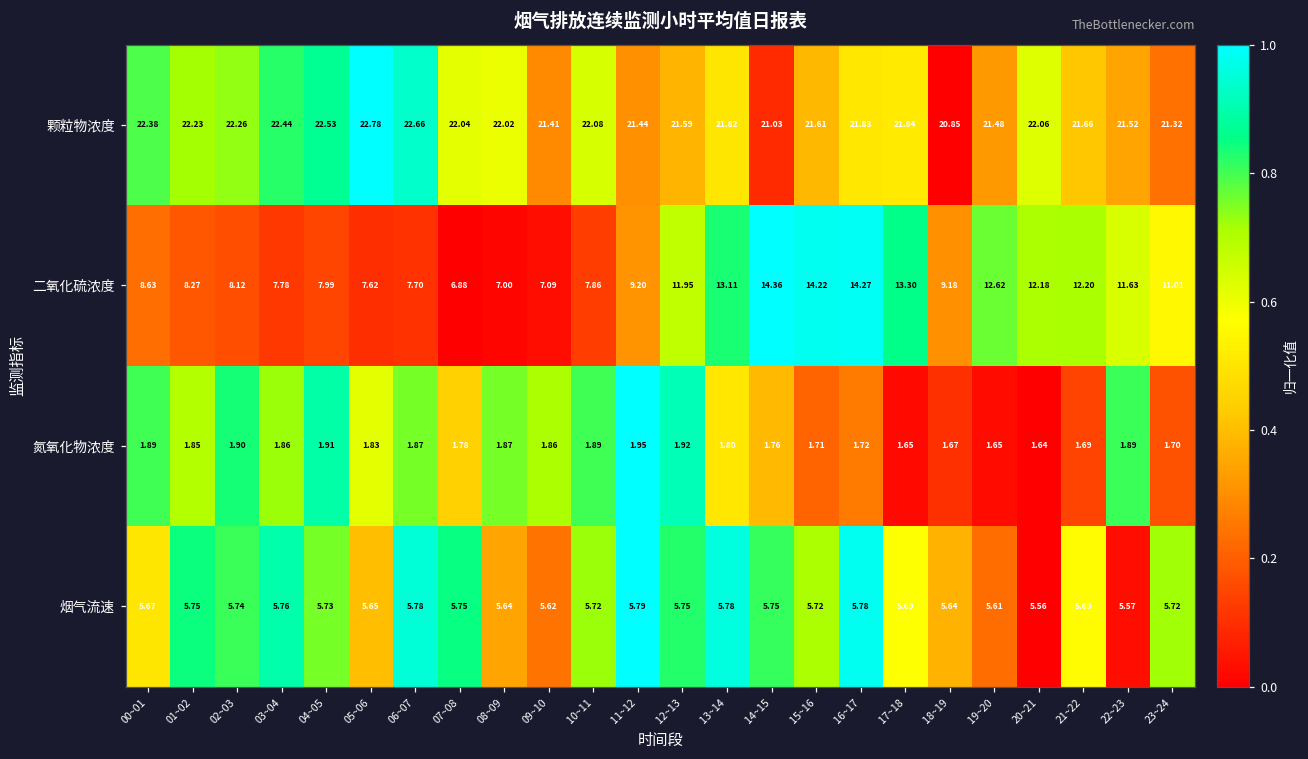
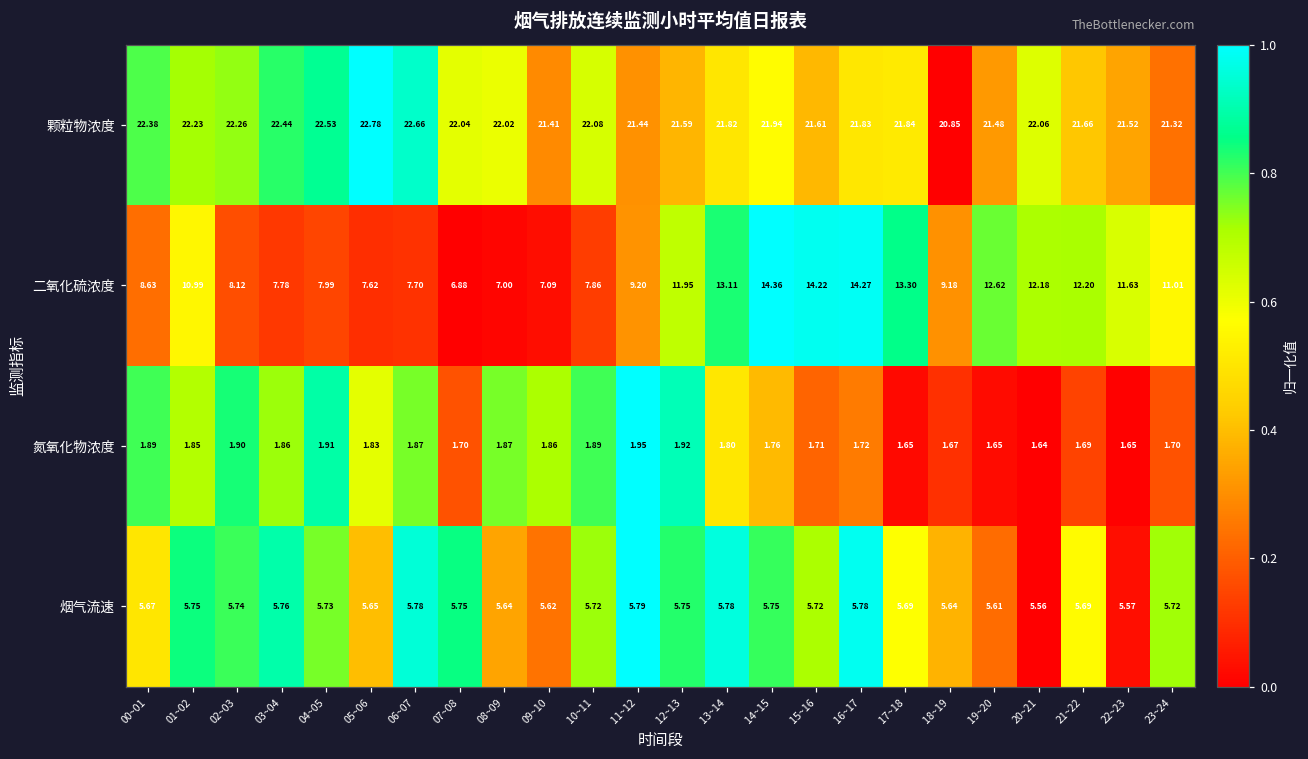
  {
    "颗粒物浓度": {
      "00~01": 22.38,
      "01~02": 22.23,
      "02~03": 22.26,
      "03~04": 22.44,
      "04~05": 22.53,
      "05~06": 22.78,
      "06~07": 22.66,
      "07~08": 22.04,
      "08~09": 22.02,
      "09~10": 21.41,
      "10~11": 22.08,
      "11~12": 21.44,
      "12~13": 21.59,
      "13~14": 21.82,
-     "14~15": 21.03,
+     "14~15": 21.94,
      "15~16": 21.61,
      "16~17": 21.83,
      "17~18": 21.84,
      "18~19": 20.85,
      "19~20": 21.48,
      "20~21": 22.06,
      "21~22": 21.66,
      "22~23": 21.52,
      "23~24": 21.32
    },
    "二氧化硫浓度": {
      "00~01": 8.63,
-     "01~02": 8.27,
+     "01~02": 10.99,
      "02~03": 8.12,
      "03~04": 7.78,
      "04~05": 7.99,
      "05~06": 7.62,
      "06~07": 7.70,
      "07~08": 6.88,
      "08~09": 7.00,
      "09~10": 7.09,
      "10~11": 7.86,
      "11~12": 9.20,
      "12~13": 11.95,
      "13~14": 13.11,
      "14~15": 14.36,
      "15~16": 14.22,
      "16~17": 14.27,
      "17~18": 13.30,
      "18~19": 9.18,
      "19~20": 12.62,
      "20~21": 12.18,
      "21~22": 12.20,
      "22~23": 11.63,
      "23~24": 11.01
    },
    "氮氧化物浓度": {
      "00~01": 1.89,
      "01~02": 1.85,
      "02~03": 1.90,
      "03~04": 1.86,
      "04~05": 1.91,
      "05~06": 1.83,
      "06~07": 1.87,
-     "07~08": 1.78,
+     "07~08": 1.70,
      "08~09": 1.87,
      "09~10": 1.86,
      "10~11": 1.89,
      "11~12": 1.95,
      "12~13": 1.92,
      "13~14": 1.80,
      "14~15": 1.76,
      "15~16": 1.71,
      "16~17": 1.72,
      "17~18": 1.65,
      "18~19": 1.67,
      "19~20": 1.65,
      "20~21": 1.64,
      "21~22": 1.69,
-     "22~23": 1.89,
+     "22~23": 1.65,
      "23~24": 1.70
    },
    "烟气流速": {
      "00~01": 5.67,
      "01~02": 5.75,
      "02~03": 5.74,
      "03~04": 5.76,
      "04~05": 5.73,
      "05~06": 5.65,
      "06~07": 5.78,
      "07~08": 5.75,
      "08~09": 5.64,
      "09~10": 5.62,
      "10~11": 5.72,
      "11~12": 5.79,
      "12~13": 5.75,
      "13~14": 5.78,
      "14~15": 5.75,
      "15~16": 5.72,
      "16~17": 5.78,
      "17~18": 5.69,
      "18~19": 5.64,
      "19~20": 5.61,
      "20~21": 5.56,
      "21~22": 5.69,
      "22~23": 5.57,
      "23~24": 5.72
    }
  }
